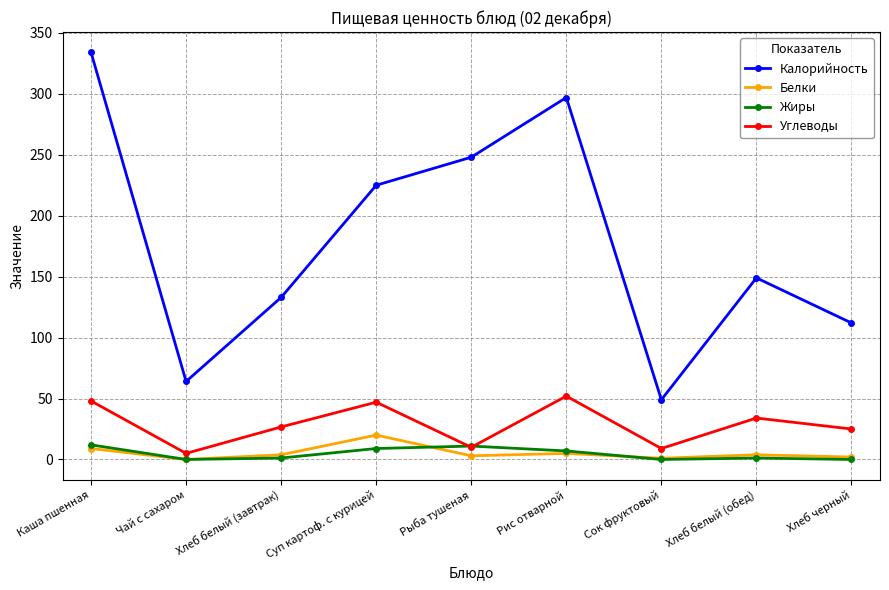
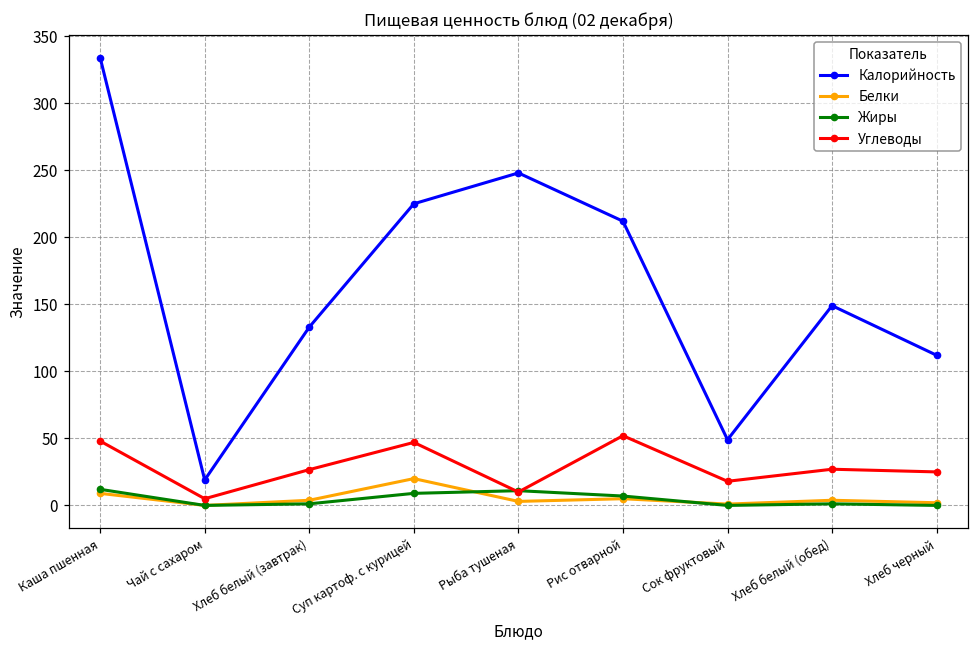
  {
    "Калорийность": {
      "Каша пшенная": 334,
-     "Чай с сахаром": 64,
+     "Чай с сахаром": 19,
      "Хлеб белый (завтрак)": 133,
      "Суп картоф. с курицей": 225,
      "Рыба тушеная": 248,
-     "Рис отварной": 297,
+     "Рис отварной": 212,
      "Сок фруктовый": 49,
      "Хлеб белый (обед)": 149,
      "Хлеб черный": 112
    },
    "Белки": {
      "Каша пшенная": 9,
      "Хлеб белый (завтрак)": 4,
      "Суп картоф. с курицей": 20,
      "Рыба тушеная": 3,
      "Хлеб белый (обед)": 4
    },
    "Жиры": {
      "Каша пшенная": 12,
      "Хлеб белый (завтрак)": 1,
      "Суп картоф. с курицей": 9,
      "Хлеб белый (обед)": 1
    },
    "Углеводы": {
      "Каша пшенная": 48,
      "Чай с сахаром": 5,
      "Хлеб белый (завтрак)": 27,
      "Суп картоф. с курицей": 47,
      "Рис отварной": 52,
-     "Сок фруктовый": 9,
-     "Хлеб белый (обед)": 34,
+     "Сок фруктовый": 18,
+     "Хлеб белый (обед)": 27,
      "Хлеб черный": 25
    }
  }
